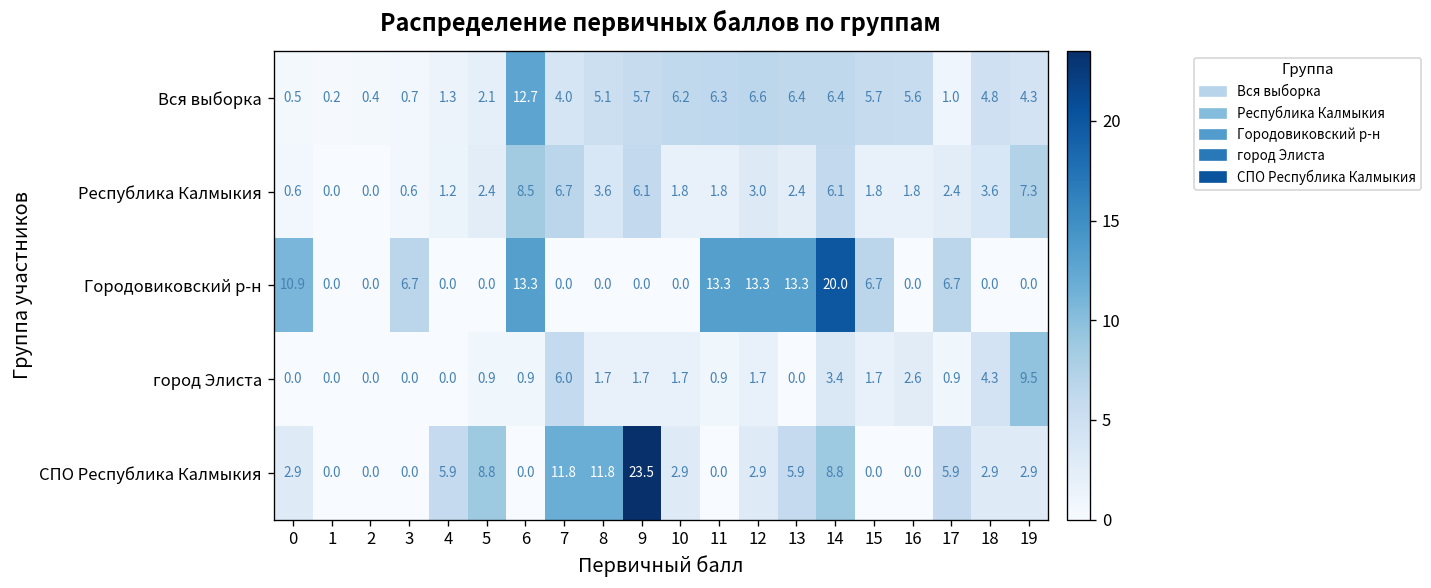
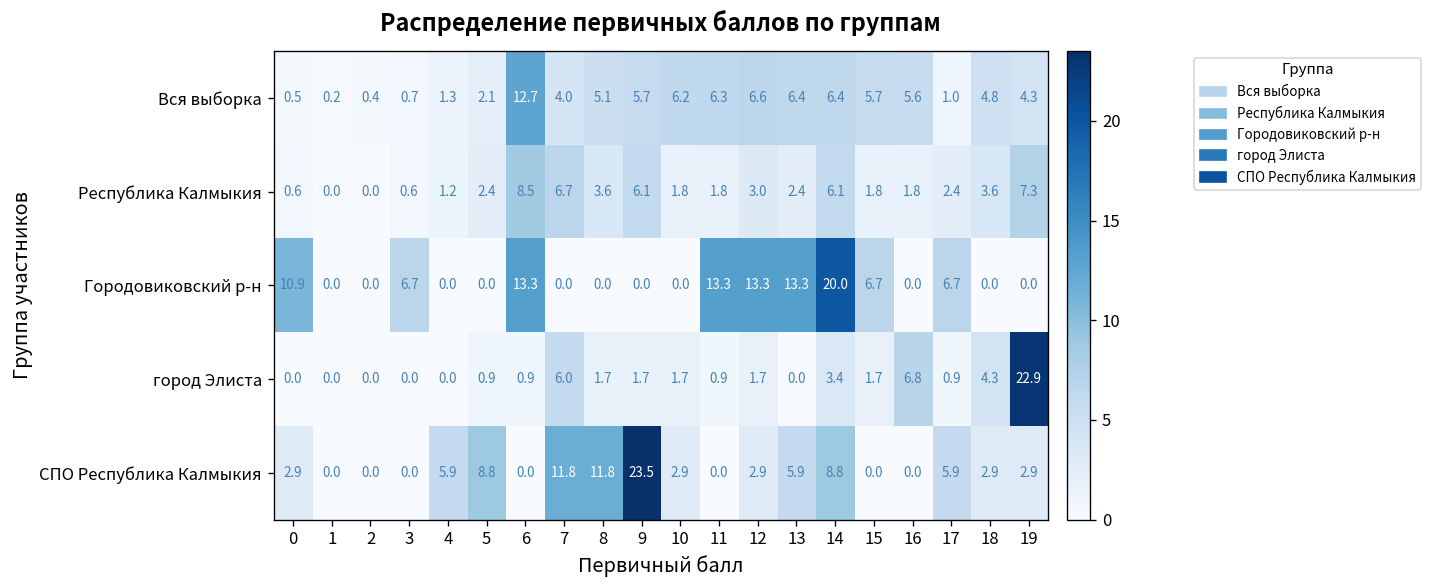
  {
    "Вся выборка": {
      "0": 0.5,
      "1": 0.2,
      "2": 0.4,
      "3": 0.7,
      "4": 1.3,
      "5": 2.1,
      "6": 12.7,
      "7": 4.0,
      "8": 5.1,
      "9": 5.7,
      "10": 6.2,
      "11": 6.3,
      "12": 6.6,
      "13": 6.4,
      "14": 6.4,
      "15": 5.7,
      "16": 5.6,
      "17": 1.0,
      "18": 4.8,
      "19": 4.3
    },
    "Республика Калмыкия": {
      "0": 0.6,
      "1": 0.0,
      "2": 0.0,
      "3": 0.6,
      "4": 1.2,
      "5": 2.4,
      "6": 8.5,
      "7": 6.7,
      "8": 3.6,
      "9": 6.1,
      "10": 1.8,
      "11": 1.8,
      "12": 3.0,
      "13": 2.4,
      "14": 6.1,
      "15": 1.8,
      "16": 1.8,
      "17": 2.4,
      "18": 3.6,
      "19": 7.3
    },
    "Городовиковский р-н": {
      "0": 10.9,
      "1": 0.0,
      "2": 0.0,
      "3": 6.7,
      "4": 0.0,
      "5": 0.0,
      "6": 13.3,
      "7": 0.0,
      "8": 0.0,
      "9": 0.0,
      "10": 0.0,
      "11": 13.3,
      "12": 13.3,
      "13": 13.3,
      "14": 20.0,
      "15": 6.7,
      "16": 0.0,
      "17": 6.7,
      "18": 0.0,
      "19": 0.0
    },
    "город Элиста": {
      "0": 0.0,
      "1": 0.0,
      "2": 0.0,
      "3": 0.0,
      "4": 0.0,
      "5": 0.9,
      "6": 0.9,
      "7": 6.0,
      "8": 1.7,
      "9": 1.7,
      "10": 1.7,
      "11": 0.9,
      "12": 1.7,
      "13": 0.0,
      "14": 3.4,
      "15": 1.7,
-     "16": 2.6,
+     "16": 6.8,
      "17": 0.9,
      "18": 4.3,
-     "19": 9.5
+     "19": 22.9
    },
    "СПО Республика Калмыкия": {
      "0": 2.9,
      "1": 0.0,
      "2": 0.0,
      "3": 0.0,
      "4": 5.9,
      "5": 8.8,
      "6": 0.0,
      "7": 11.8,
      "8": 11.8,
      "9": 23.5,
      "10": 2.9,
      "11": 0.0,
      "12": 2.9,
      "13": 5.9,
      "14": 8.8,
      "15": 0.0,
      "16": 0.0,
      "17": 5.9,
      "18": 2.9,
      "19": 2.9
    }
  }
